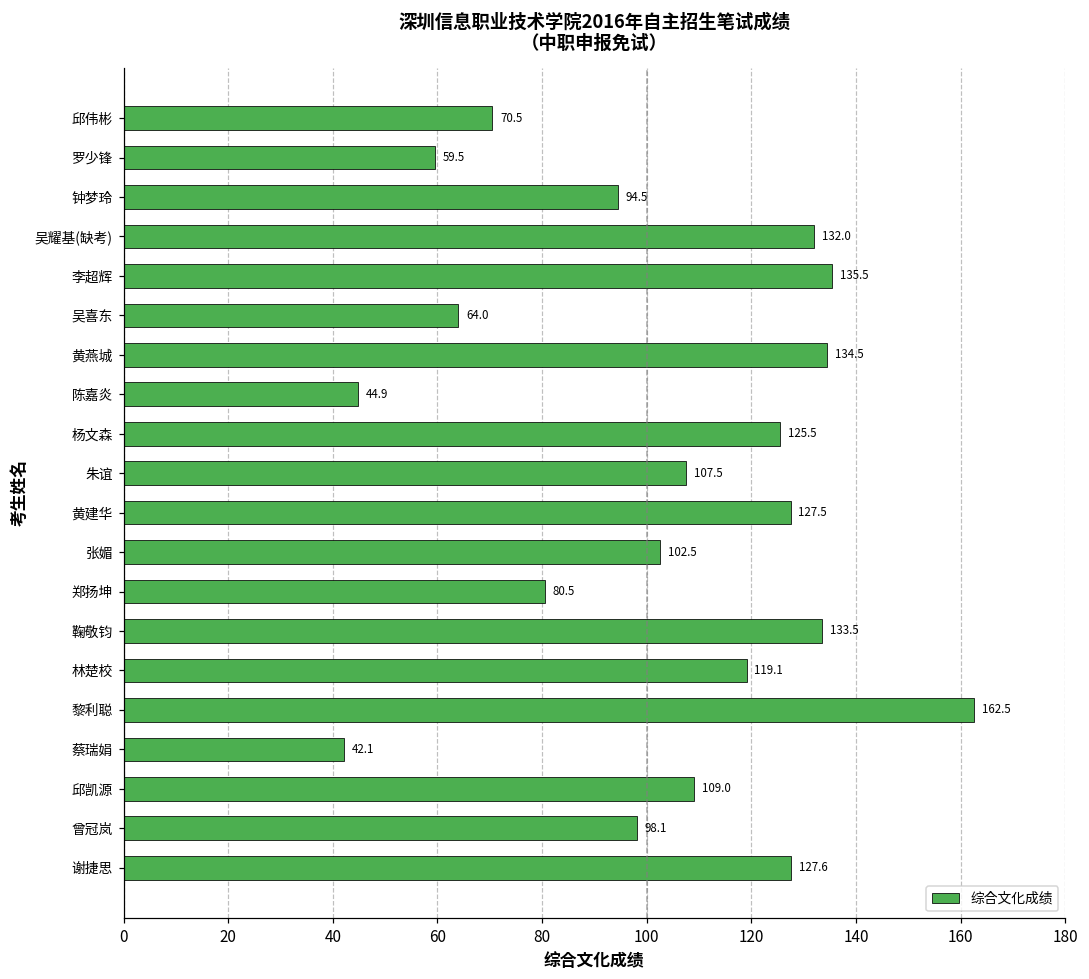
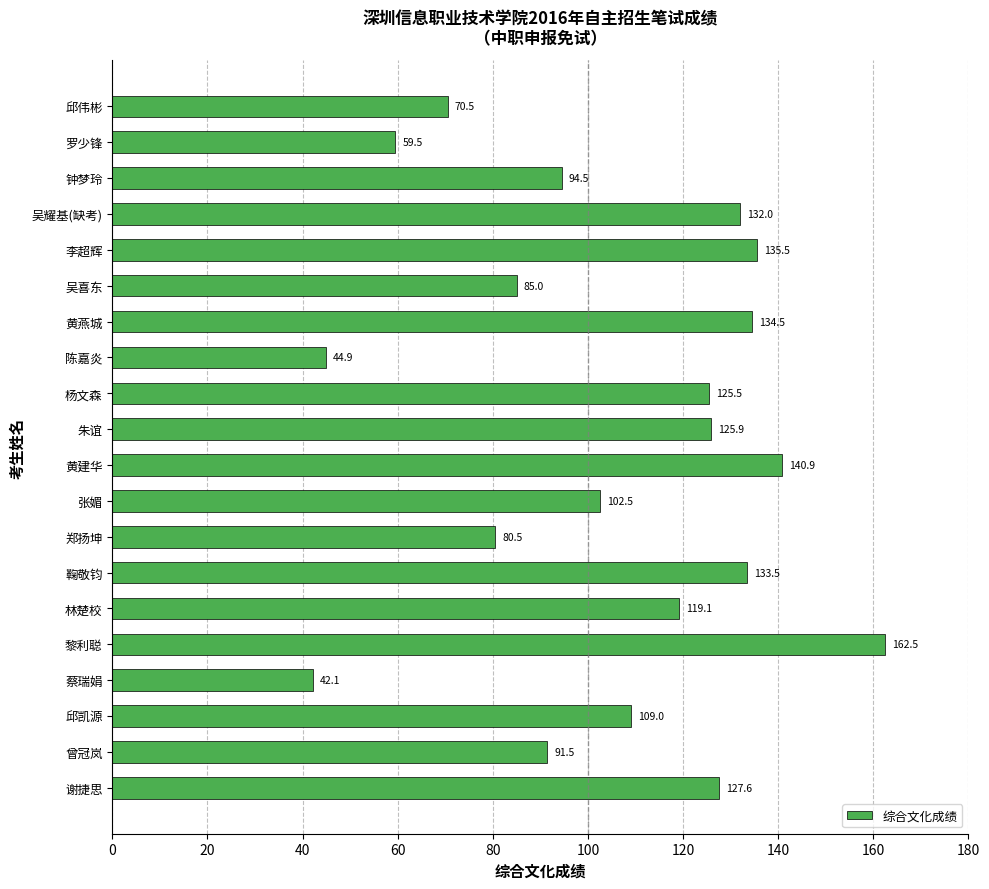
  {
    "邱伟彬": 70.5,
    "罗少锋": 59.5,
    "钟梦玲": 94.5,
    "吴耀基(缺考)": 132.0,
    "李超辉": 135.5,
-   "吴喜东": 64.0,
+   "吴喜东": 85.0,
    "黄燕城": 134.5,
    "陈嘉炎": 44.9,
    "杨文森": 125.5,
-   "朱谊": 107.5,
-   "黄建华": 127.5,
+   "朱谊": 125.9,
+   "黄建华": 140.9,
    "张媚": 102.5,
    "郑扬坤": 80.5,
    "鞠敬钧": 133.5,
    "林楚校": 119.1,
    "黎利聪": 162.5,
    "蔡瑞娟": 42.1,
    "邱凯源": 109.0,
-   "曾冠岚": 98.1,
+   "曾冠岚": 91.5,
    "谢捷思": 127.6
  }
